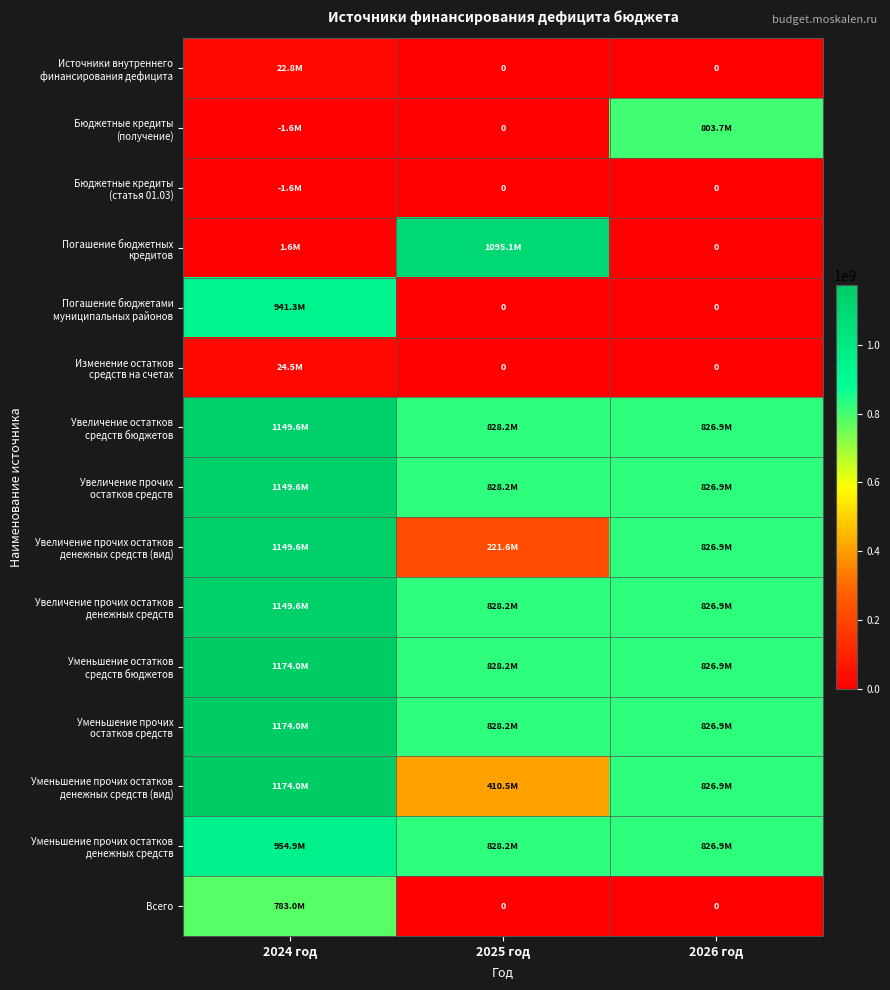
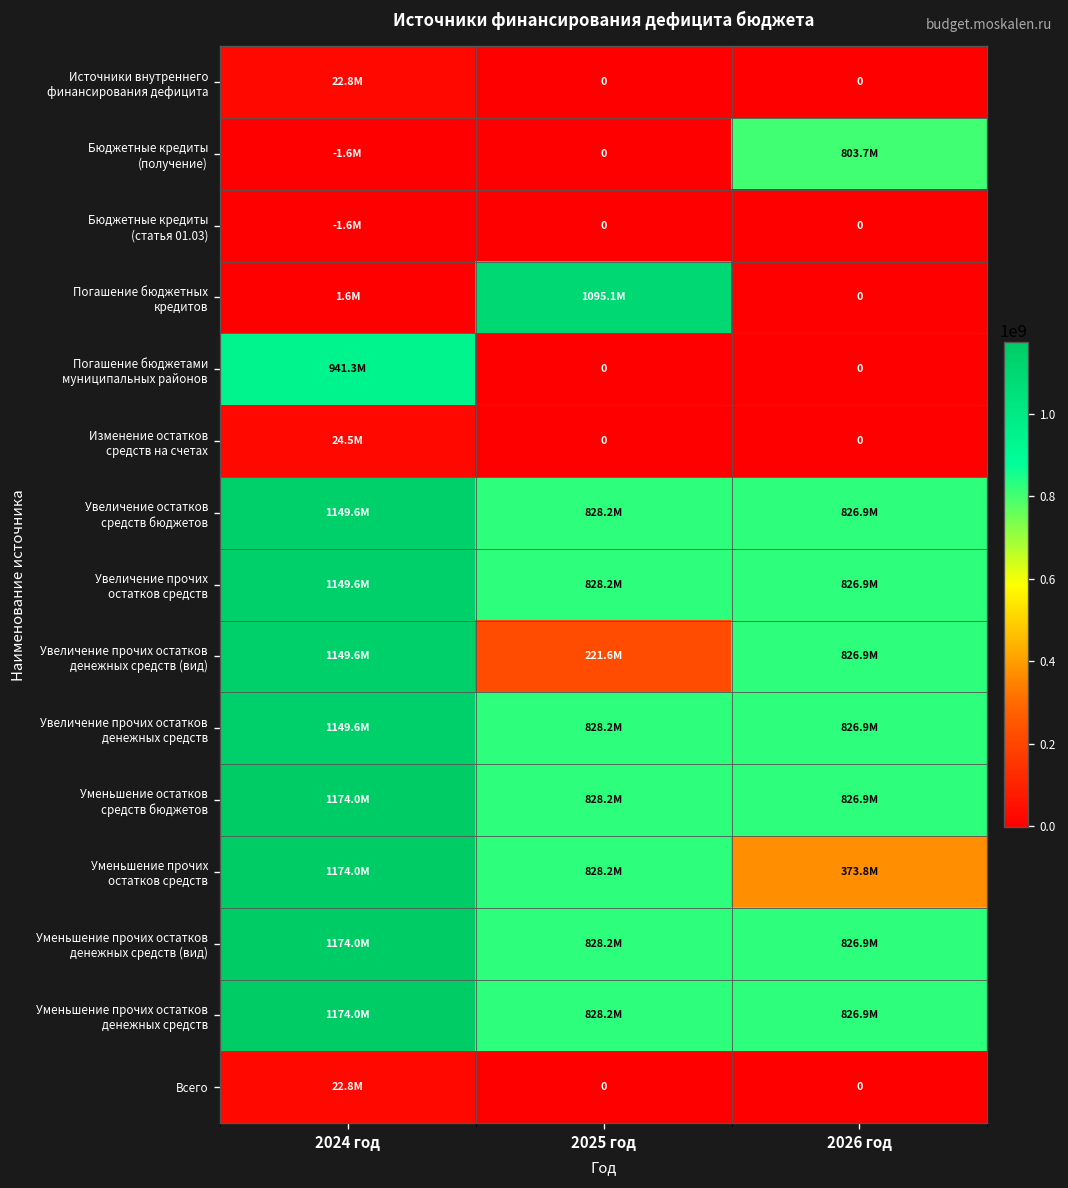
  {
    "Источники внутреннего финансирования дефицита": {
      "2024 год": "22.8M",
      "2025 год": "0",
      "2026 год": "0"
    },
    "Бюджетные кредиты (получение)": {
      "2024 год": "-1.6M",
      "2025 год": "0",
      "2026 год": "803.7M"
    },
    "Бюджетные кредиты (статья 01.03)": {
      "2024 год": "-1.6M",
      "2025 год": "0",
      "2026 год": "0"
    },
    "Погашение бюджетных кредитов": {
      "2024 год": "1.6M",
      "2025 год": "1095.1M",
      "2026 год": "0"
    },
    "Погашение бюджетами муниципальных районов": {
      "2024 год": "941.3M",
      "2025 год": "0",
      "2026 год": "0"
    },
    "Изменение остатков средств на счетах": {
      "2024 год": "24.5M",
      "2025 год": "0",
      "2026 год": "0"
    },
    "Увеличение остатков средств бюджетов": {
      "2024 год": "1149.6M",
      "2025 год": "828.2M",
      "2026 год": "826.9M"
    },
    "Увеличение прочих остатков средств": {
      "2024 год": "1149.6M",
      "2025 год": "828.2M",
      "2026 год": "826.9M"
    },
    "Увеличение прочих остатков денежных средств (вид)": {
      "2024 год": "1149.6M",
      "2025 год": "221.6M",
      "2026 год": "826.9M"
    },
    "Увеличение прочих остатков денежных средств": {
      "2024 год": "1149.6M",
      "2025 год": "828.2M",
      "2026 год": "826.9M"
    },
    "Уменьшение остатков средств бюджетов": {
      "2024 год": "1174.0M",
      "2025 год": "828.2M",
      "2026 год": "826.9M"
    },
    "Уменьшение прочих остатков средств": {
      "2024 год": "1174.0M",
      "2025 год": "828.2M",
-     "2026 год": "826.9M"
+     "2026 год": "373.8M"
    },
    "Уменьшение прочих остатков денежных средств (вид)": {
      "2024 год": "1174.0M",
-     "2025 год": "410.5M",
+     "2025 год": "828.2M",
      "2026 год": "826.9M"
    },
    "Уменьшение прочих остатков денежных средств": {
-     "2024 год": "954.9M",
+     "2024 год": "1174.0M",
      "2025 год": "828.2M",
      "2026 год": "826.9M"
    },
    "Всего": {
-     "2024 год": "783.0M",
+     "2024 год": "22.8M",
      "2025 год": "0",
      "2026 год": "0"
    }
  }
